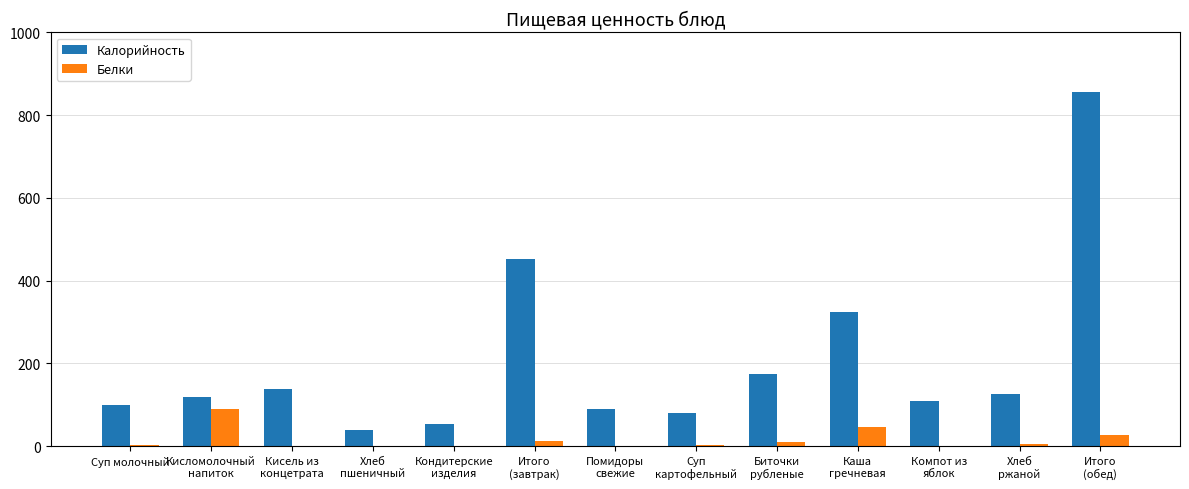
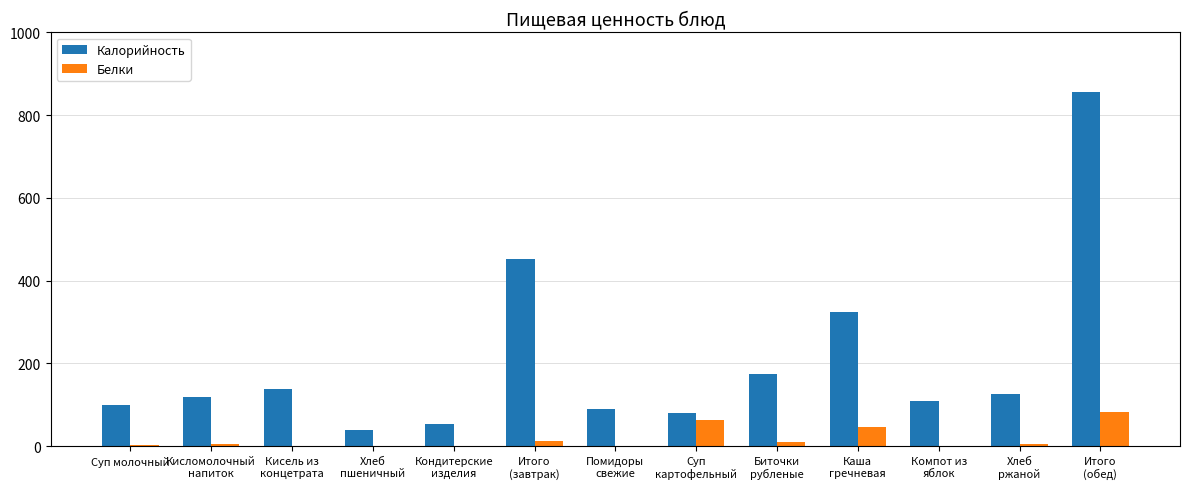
  {
    "Калорийность": {
      "Суп молочный": 100,
      "Кисломолочный напиток": 120,
      "Кисель из концетрата": 140,
      "Хлеб пшеничный": 40,
      "Кондитерские изделия": 50,
      "Итого (завтрак)": 450,
      "Помидоры свежие": 90,
      "Суп картофельный": 80,
      "Биточки рубленые": 180,
      "Каша гречневая": 330,
      "Компот из яблок": 110,
      "Хлеб ржаной": 130,
      "Итого (обед)": 860
    },
    "Белки": {
-     "Кисломолочный напиток": 90,
+     "Кисломолочный напиток": 10,
      "Кондитерские изделия": 0,
      "Итого (завтрак)": 10,
-     "Суп картофельный": 0,
+     "Суп картофельный": 60,
      "Биточки рубленые": 10,
      "Каша гречневая": 50,
-     "Итого (обед)": 30
+     "Итого (обед)": 80
    }
  }
